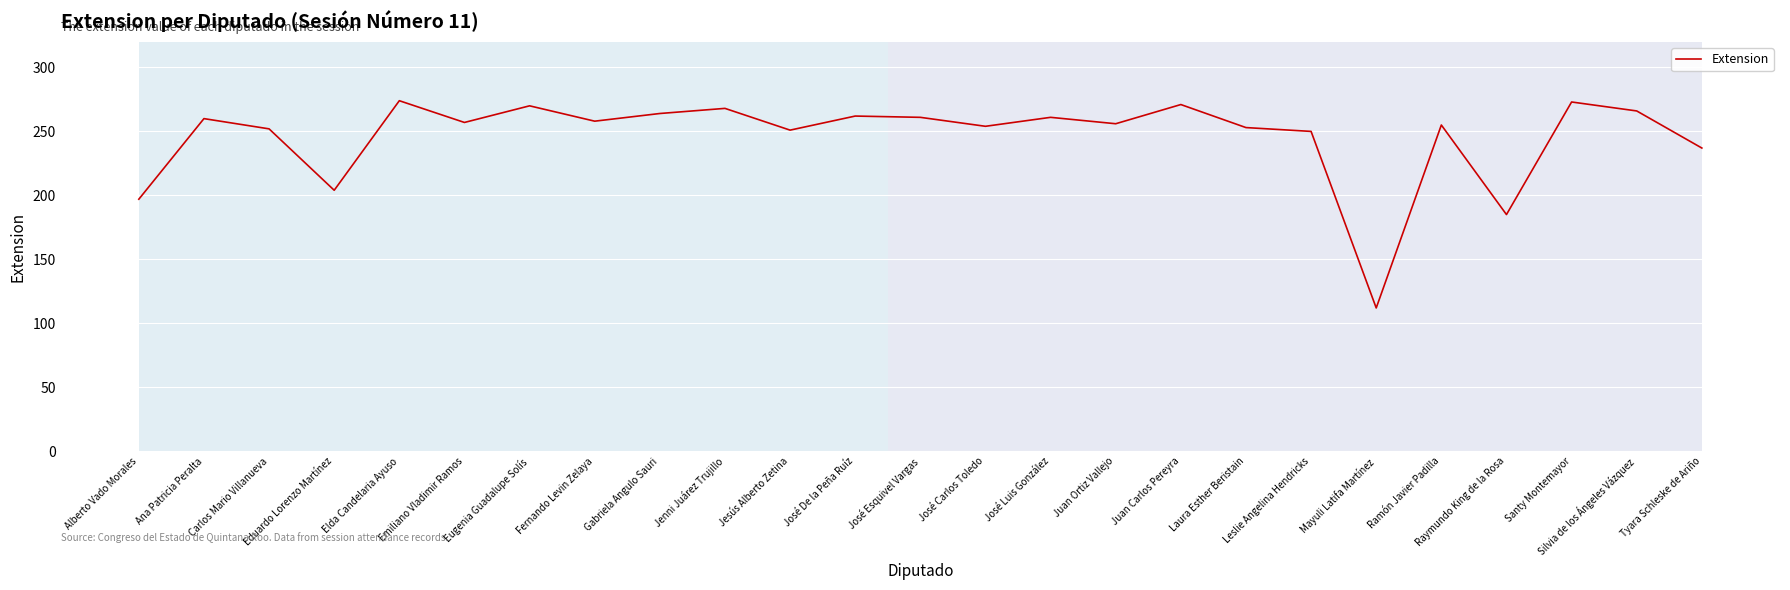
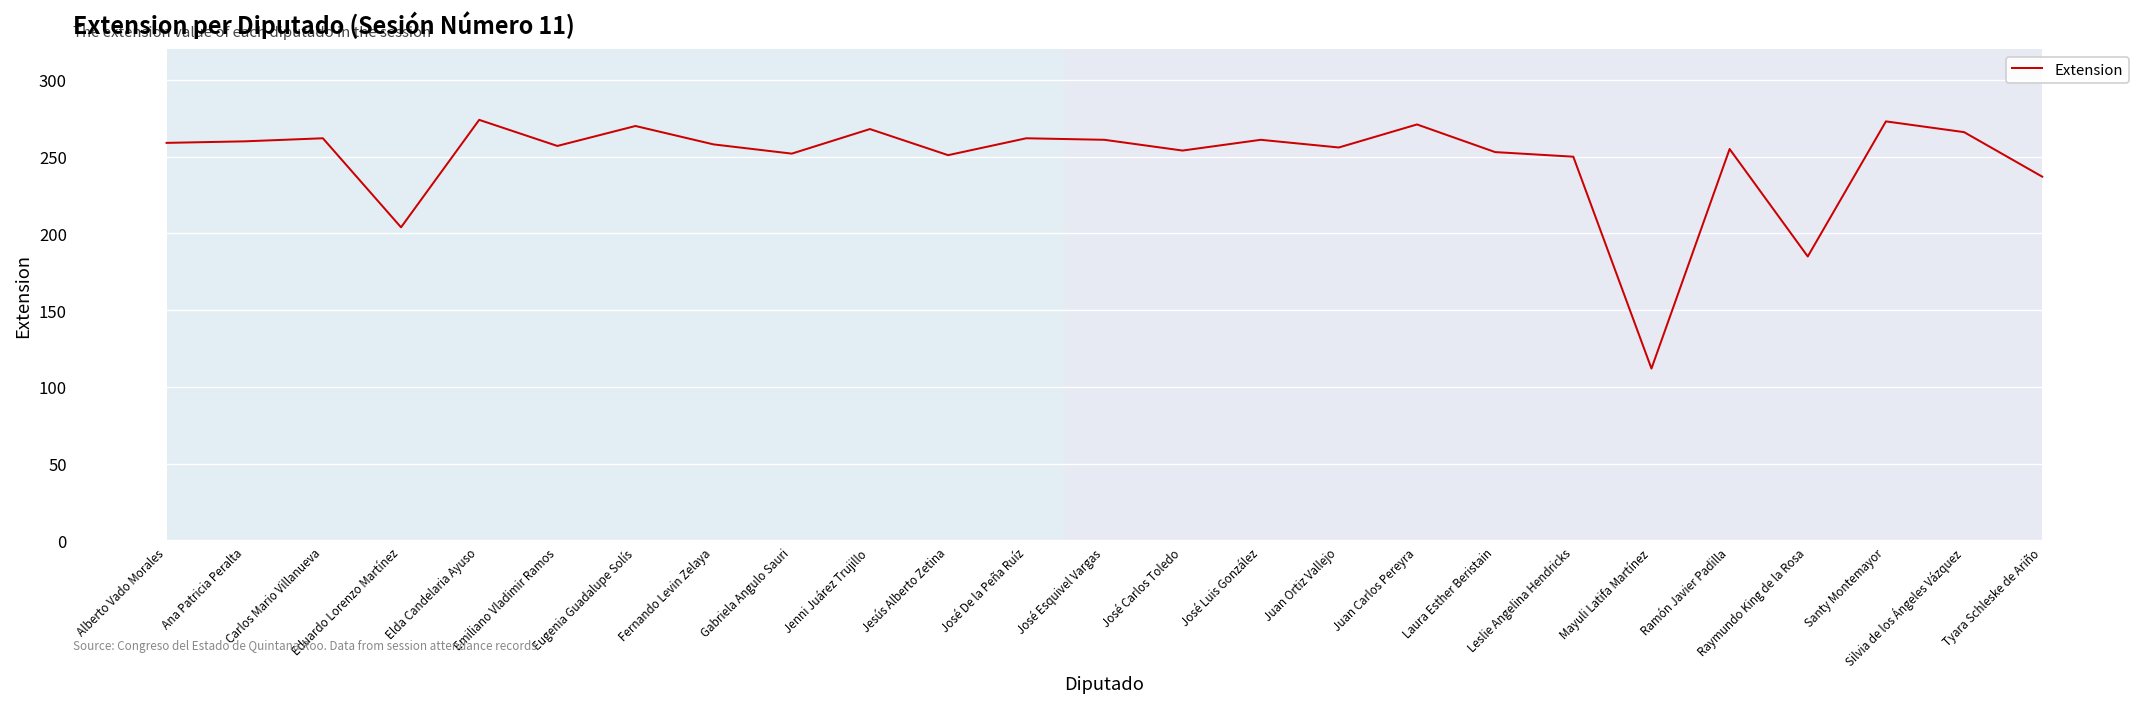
  {
-   "Alberto Vado Morales": 197,
+   "Alberto Vado Morales": 259,
    "Ana Patricia Peralta": 260,
-   "Carlos Mario Villanueva": 252,
+   "Carlos Mario Villanueva": 262,
    "Eduardo Lorenzo Martínez": 204,
    "Elda Candelaria Ayuso": 274,
    "Emiliano Vladimir Ramos": 257,
    "Eugenia Guadalupe Solís": 270,
    "Fernando Levin Zelaya": 258,
-   "Gabriela Angulo Sauri": 264,
+   "Gabriela Angulo Sauri": 252,
    "Jenni Juárez Trujillo": 268,
    "Jesús Alberto Zetina": 251,
    "José De la Peña Ruíz": 262,
    "José Esquivel Vargas": 261,
    "José Carlos Toledo": 254,
    "José Luis González": 261,
    "Juan Ortiz Vallejo": 256,
    "Juan Carlos Pereyra": 271,
    "Laura Esther Beristain": 253,
    "Leslie Angelina Hendricks": 250,
    "Mayuli Latifa Martínez": 112,
    "Ramón Javier Padilla": 255,
    "Raymundo King de la Rosa": 185,
    "Santy Montemayor": 273,
    "Silvia de los Ángeles Vázquez": 266,
    "Tyara Schleske de Ariño": 237
  }
